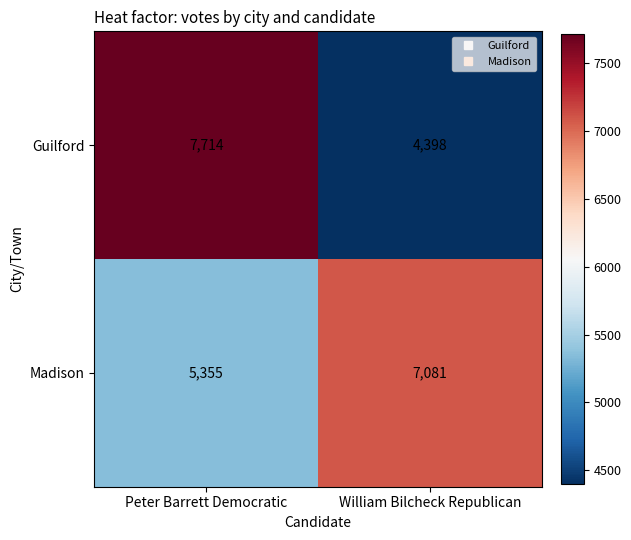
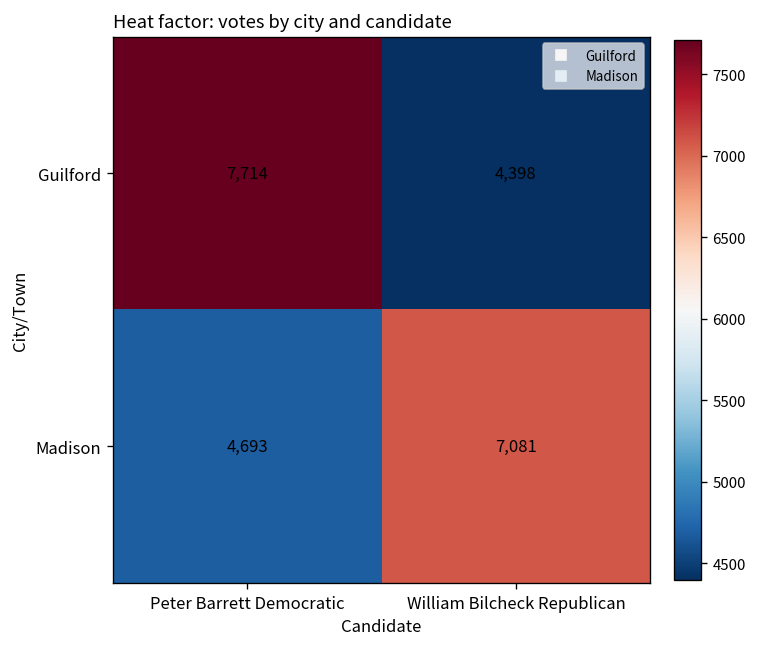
  {
    "Guilford": {
      "Peter Barrett Democratic": "7,714",
      "William Bilcheck Republican": "4,398"
    },
    "Madison": {
-     "Peter Barrett Democratic": "5,355",
+     "Peter Barrett Democratic": "4,693",
      "William Bilcheck Republican": "7,081"
    }
  }
